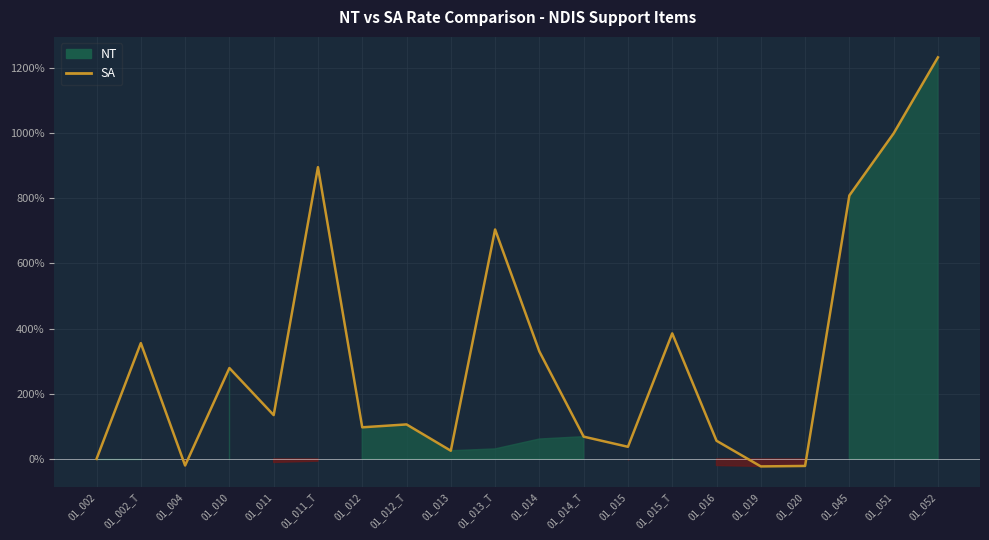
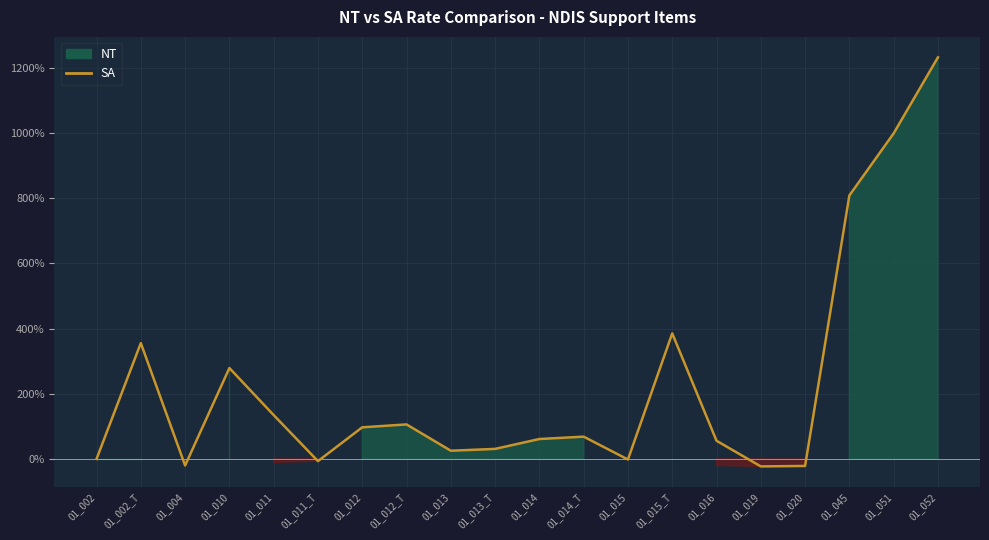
  {
    "01_002": "0%",
    "01_002_T": "360%",
    "01_004": "-20%",
    "01_010": "280%",
    "01_011": "130%",
-   "01_011_T": "900%",
+   "01_011_T": "-10%",
    "01_012": "100%",
    "01_012_T": "110%",
    "01_013": "30%",
-   "01_013_T": "700%",
-   "01_014": "330%",
+   "01_013_T": "30%",
+   "01_014": "60%",
    "01_014_T": "70%",
-   "01_015": "40%",
+   "01_015": "0%",
    "01_015_T": "390%",
    "01_016": "60%",
    "01_019": "-20%",
    "01_020": "-20%",
    "01_045": "810%",
    "01_051": "1000%",
    "01_052": "1230%"
  }
